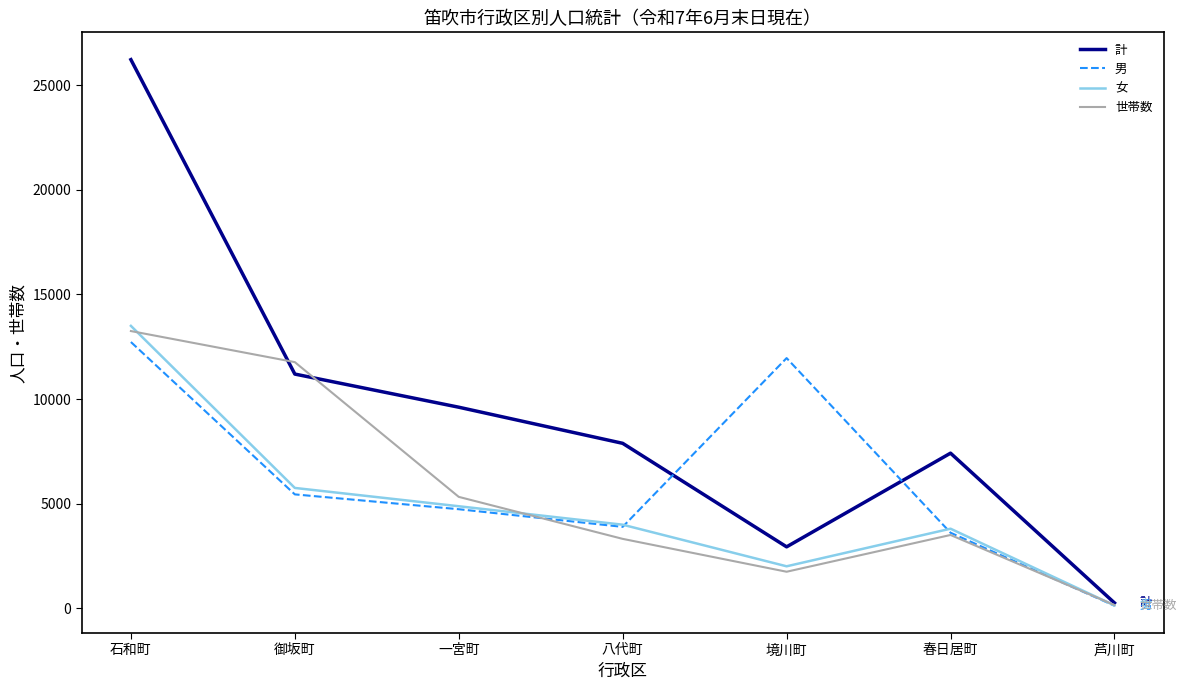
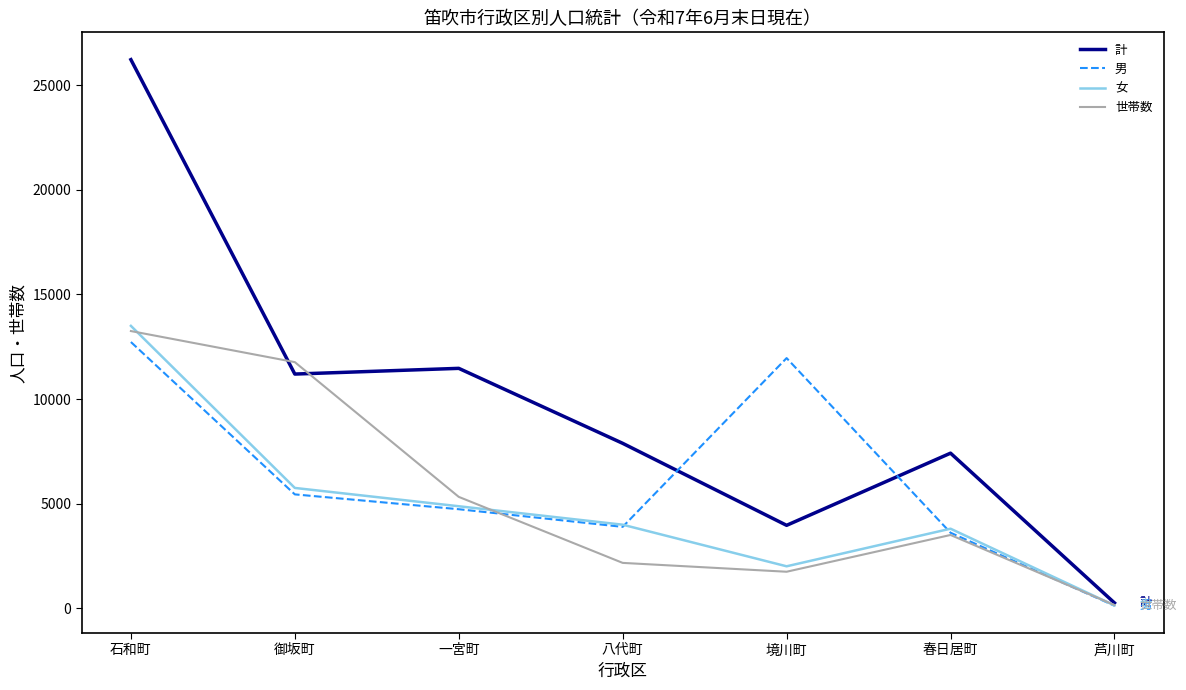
  {
    "計": {
      "石和町": 26200,
      "御坂町": 11200,
-     "一宮町": 9600,
+     "一宮町": 11500,
      "八代町": 7900,
-     "境川町": 2900,
+     "境川町": 4000,
      "春日居町": 7400
    },
    "男": {
      "石和町": 12700,
      "御坂町": 5400,
      "一宮町": 4700,
      "境川町": 12000
    },
    "女": {
      "石和町": 13500,
      "御坂町": 5800,
      "一宮町": 4900,
      "境川町": 2000,
      "春日居町": 3800
    },
    "世帯数": {
      "石和町": 13200,
      "御坂町": 11800,
      "一宮町": 5300,
-     "八代町": 3300,
+     "八代町": 2200,
      "境川町": 1700
    }
  }
